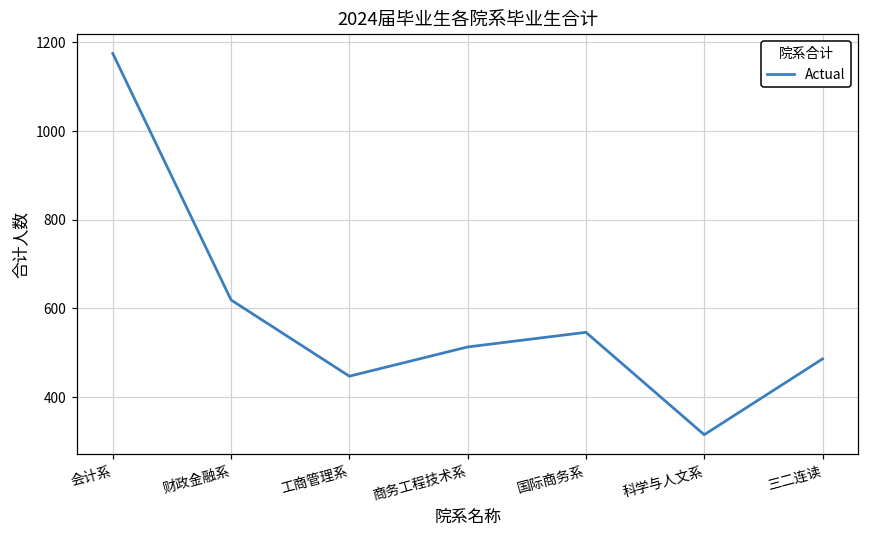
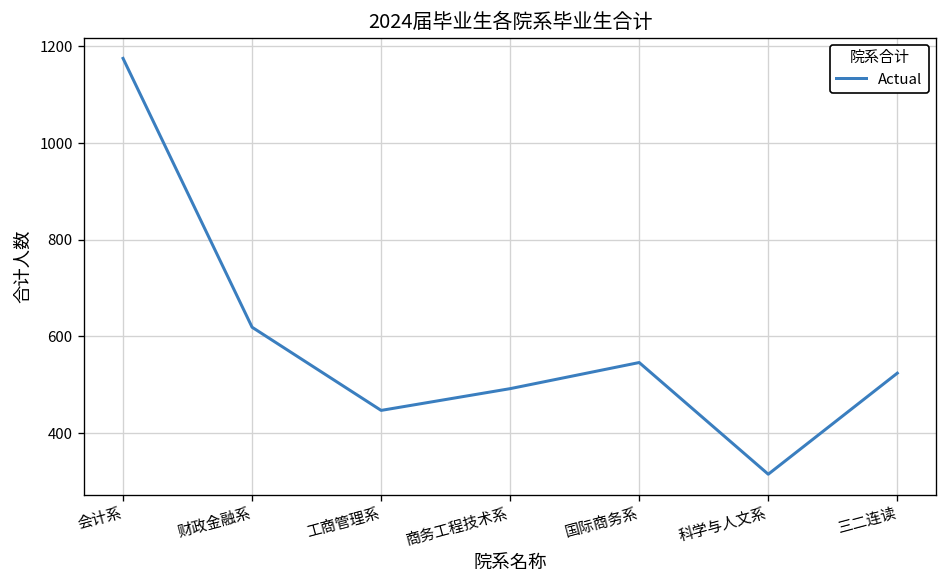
  {
    "会计系": 1180,
    "财政金融系": 620,
    "工商管理系": 450,
-   "商务工程技术系": 510,
+   "商务工程技术系": 490,
    "国际商务系": 550,
    "科学与人文系": 320,
-   "三二连读": 490
+   "三二连读": 520
  }
